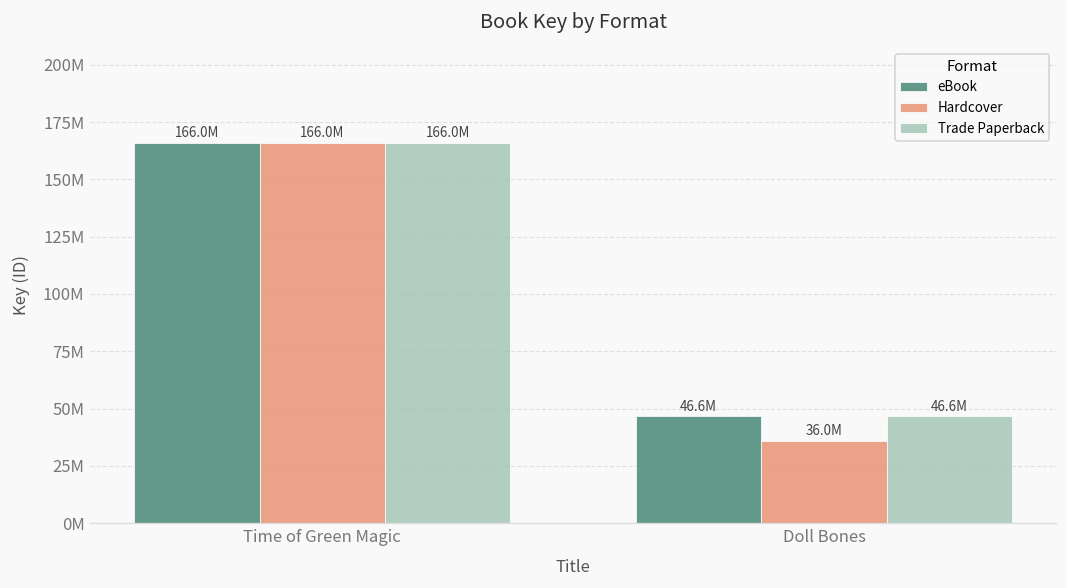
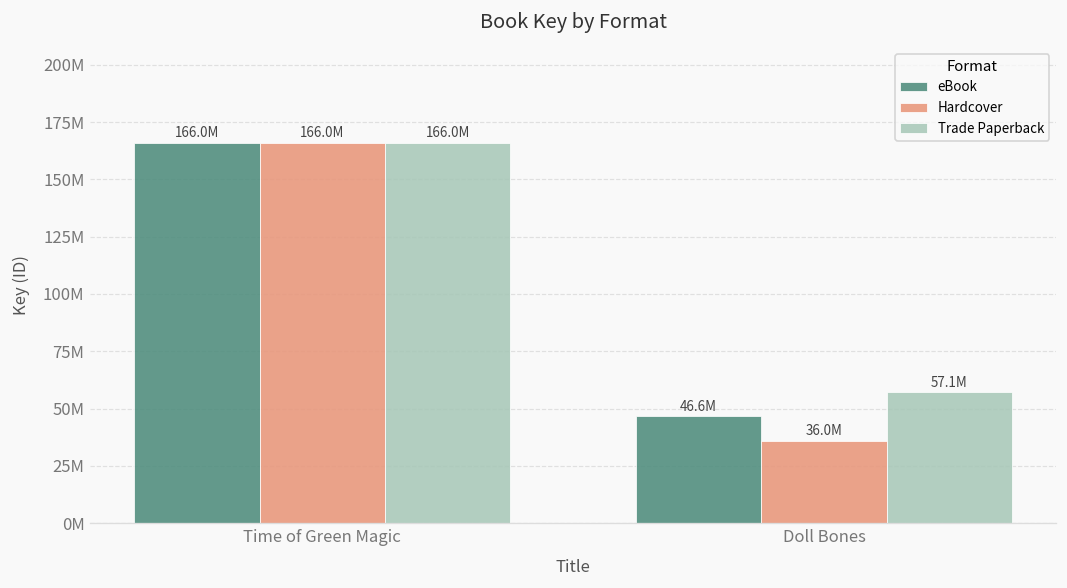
  {
    "eBook": {
      "Time of Green Magic": "166.0M",
      "Doll Bones": "46.6M"
    },
    "Hardcover": {
      "Time of Green Magic": "166.0M",
      "Doll Bones": "36.0M"
    },
    "Trade Paperback": {
      "Time of Green Magic": "166.0M",
-     "Doll Bones": "46.6M"
+     "Doll Bones": "57.1M"
    }
  }
